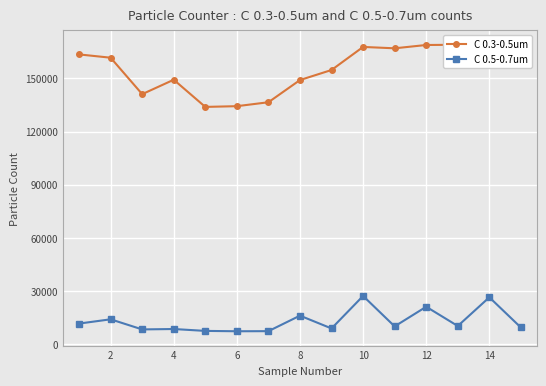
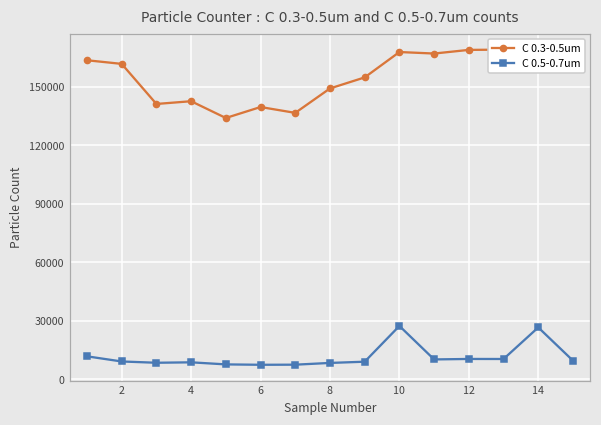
  {
    "C 0.3-0.5um": {
      "2": 162000,
-     "4": 149000,
-     "6": 134000,
+     "4": 143000,
+     "6": 140000,
      "8": 149000,
      "10": 168000,
      "12": 169000
    },
    "C 0.5-0.7um": {
-     "2": 14000,
+     "2": 9000,
      "4": 9000,
      "6": 7000,
-     "8": 16000,
+     "8": 8000,
      "10": 27000,
-     "12": 21000,
+     "12": 10000,
      "14": 27000
    }
  }
